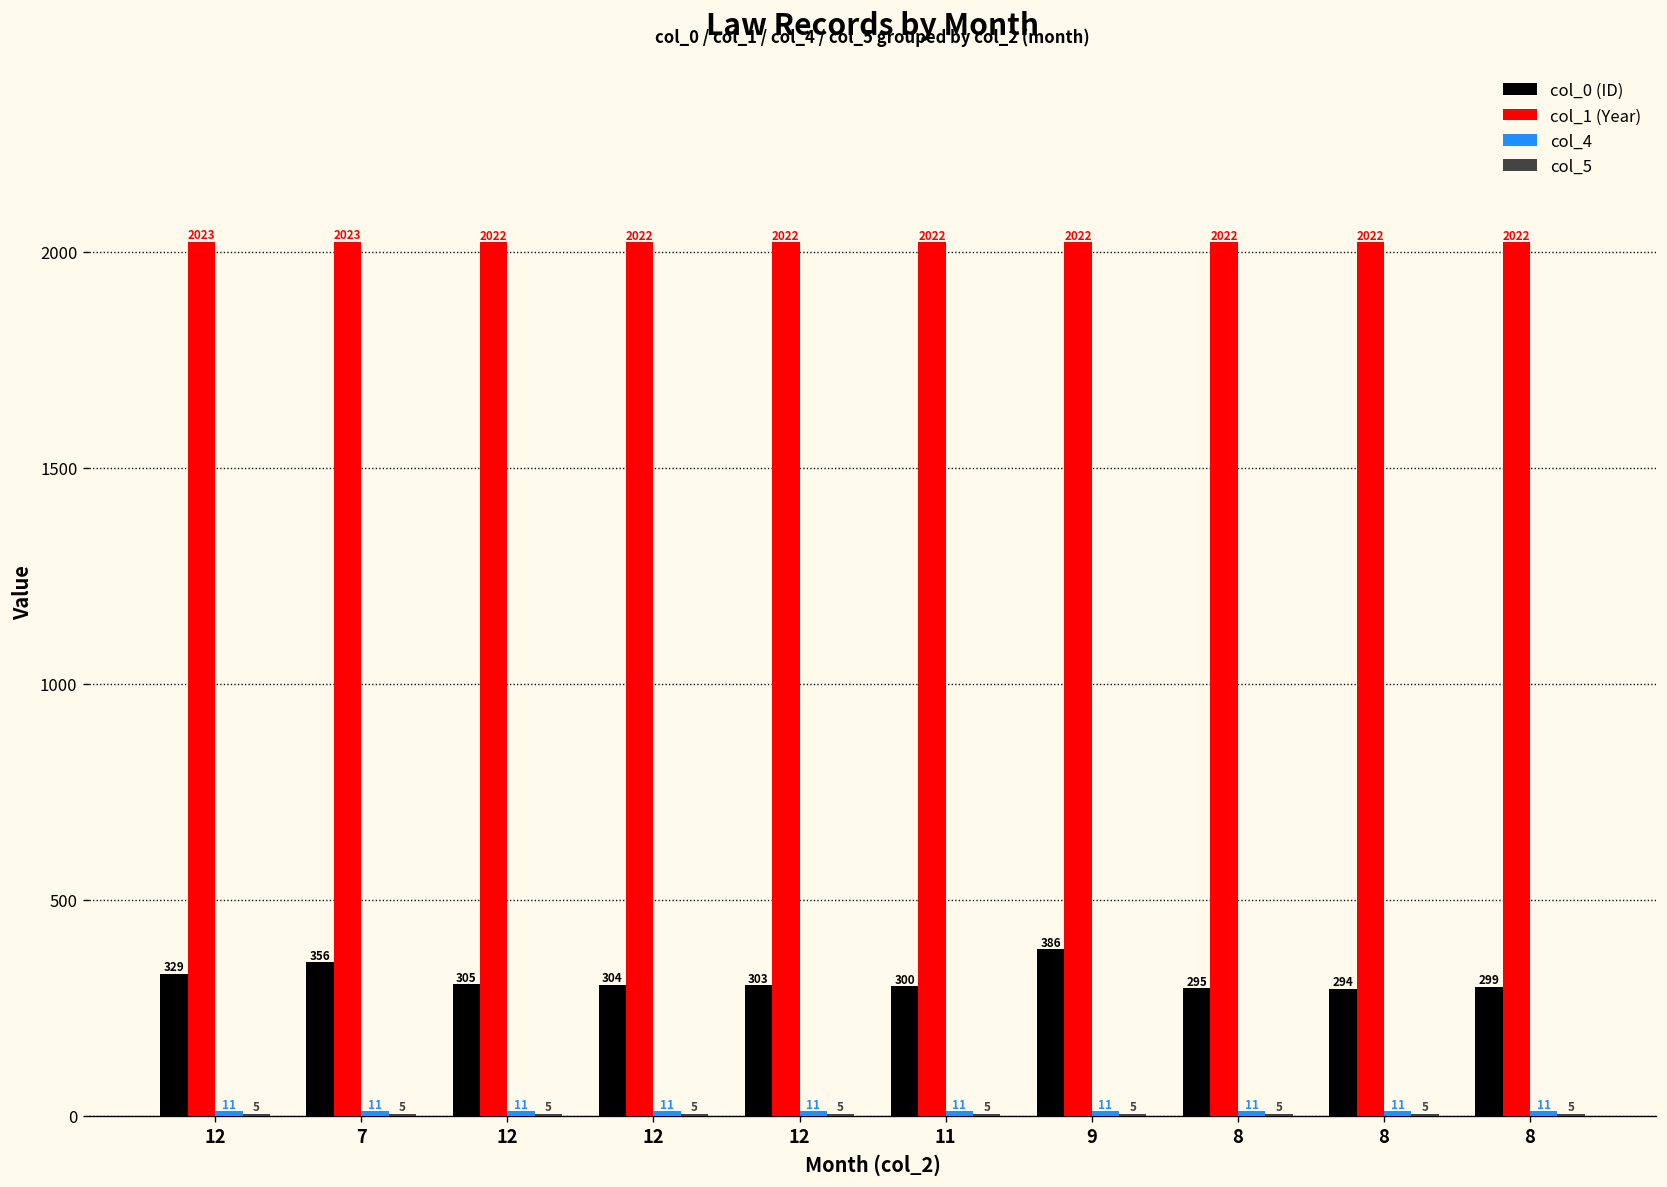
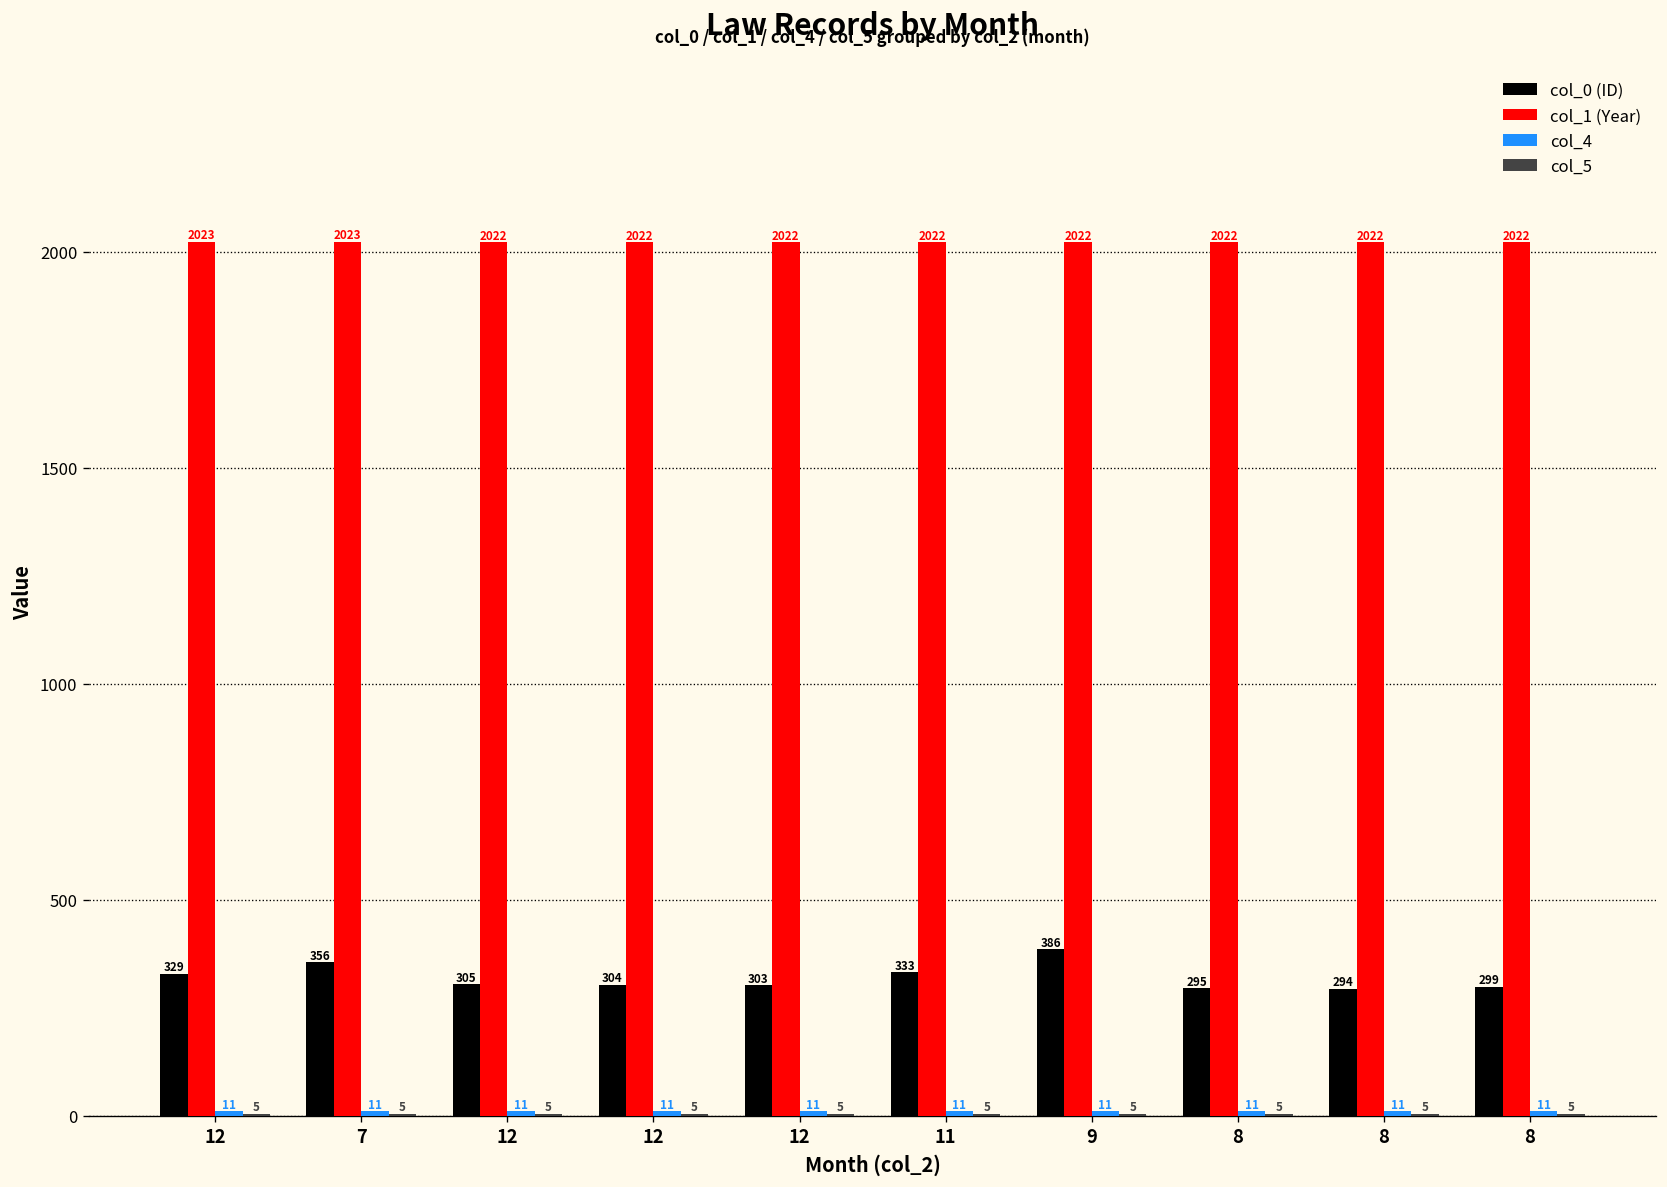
  {
    "col_0 (ID)": {
      "7": 356,
-     "11": 300,
+     "11": 333,
      "9": 386
    },
    "col_1 (Year)": {
      "7": 2023,
      "11": 2022,
      "9": 2022
    },
    "col_4": {
      "7": 11,
      "11": 11,
      "9": 11
    },
    "col_5": {
      "7": 5,
      "11": 5,
      "9": 5
    }
  }
